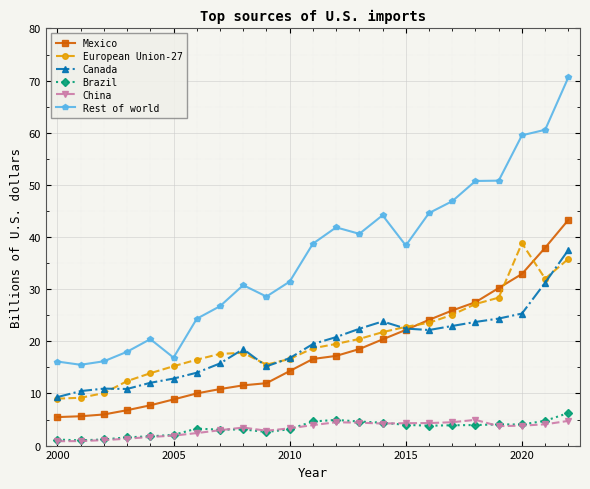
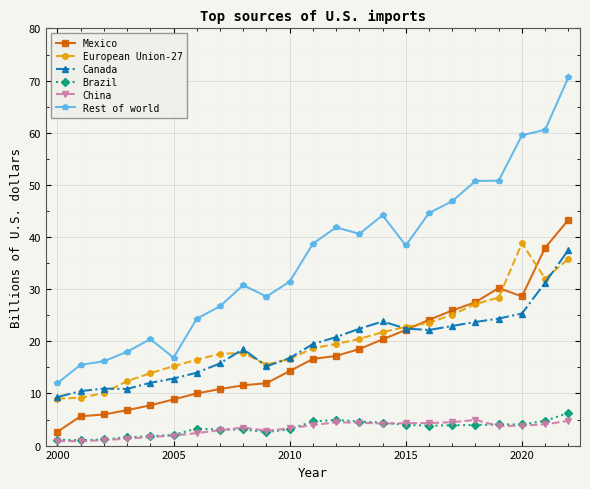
  {
    "Mexico": {
-     "2000": 5,
+     "2000": 3,
      "2005": 9,
      "2010": 14,
-     "2020": 33
+     "2020": 29
    },
    "European Union-27": {
      "2005": 15,
      "2020": 39
    },
    "Canada": {
      "2005": 13,
      "2020": 25
    },
    "Rest of world": {
-     "2000": 16,
+     "2000": 12,
      "2005": 17,
      "2010": 31,
      "2015": 38,
      "2020": 60
    }
  }
